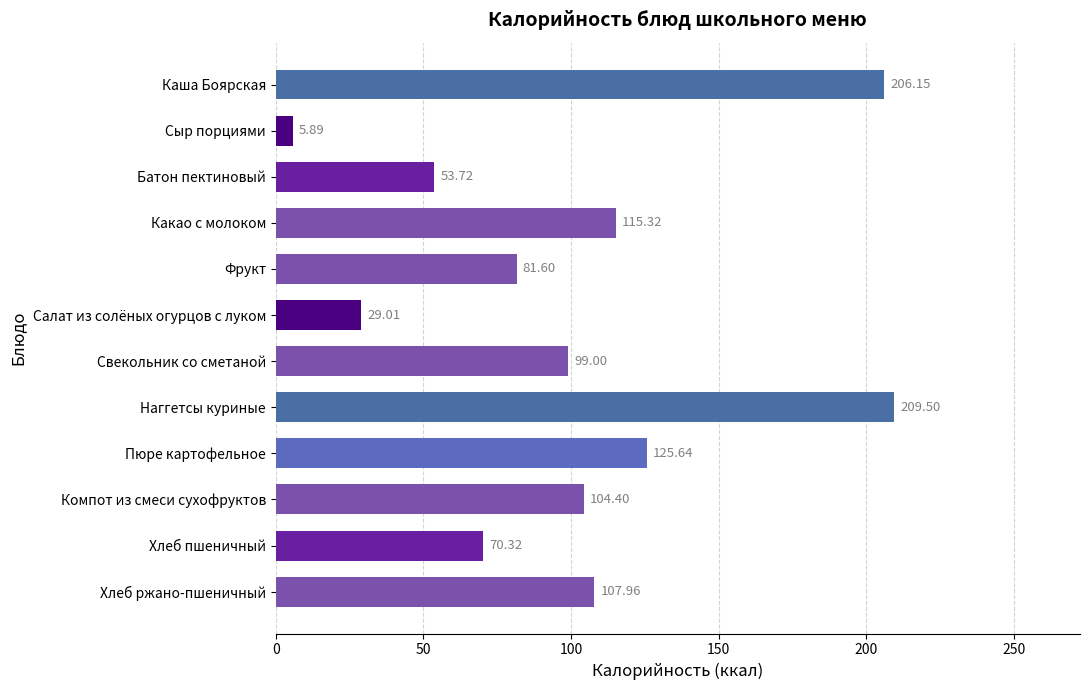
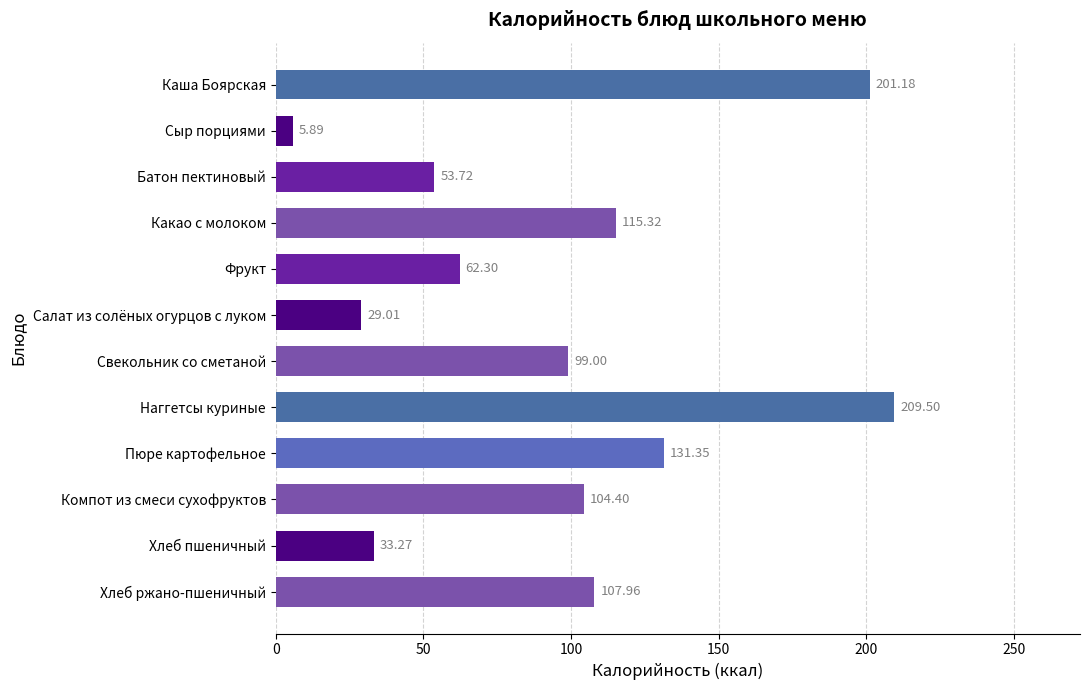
  {
-   "Каша Боярская": 206.15,
+   "Каша Боярская": 201.18,
    "Сыр порциями": 5.89,
    "Батон пектиновый": 53.72,
    "Какао с молоком": 115.32,
-   "Фрукт": 81.60,
+   "Фрукт": 62.30,
    "Салат из солёных огурцов с луком": 29.01,
    "Свекольник со сметаной": 99.00,
    "Наггетсы куриные": 209.50,
-   "Пюре картофельное": 125.64,
+   "Пюре картофельное": 131.35,
    "Компот из смеси сухофруктов": 104.40,
-   "Хлеб пшеничный": 70.32,
+   "Хлеб пшеничный": 33.27,
    "Хлеб ржано-пшеничный": 107.96
  }
